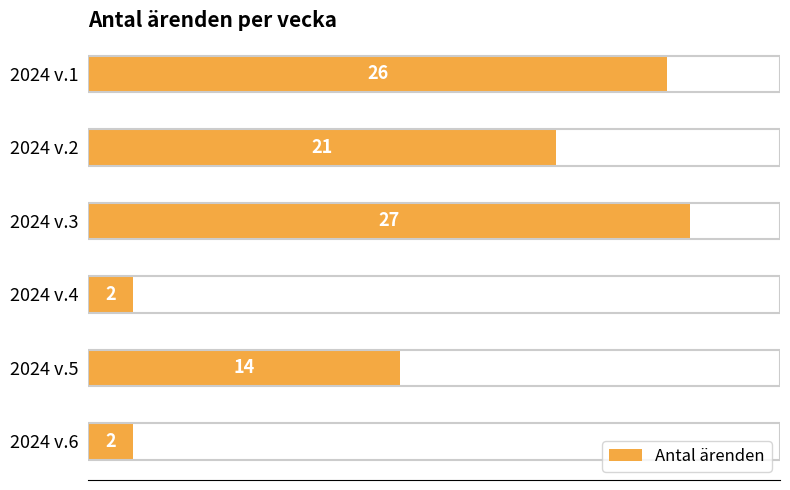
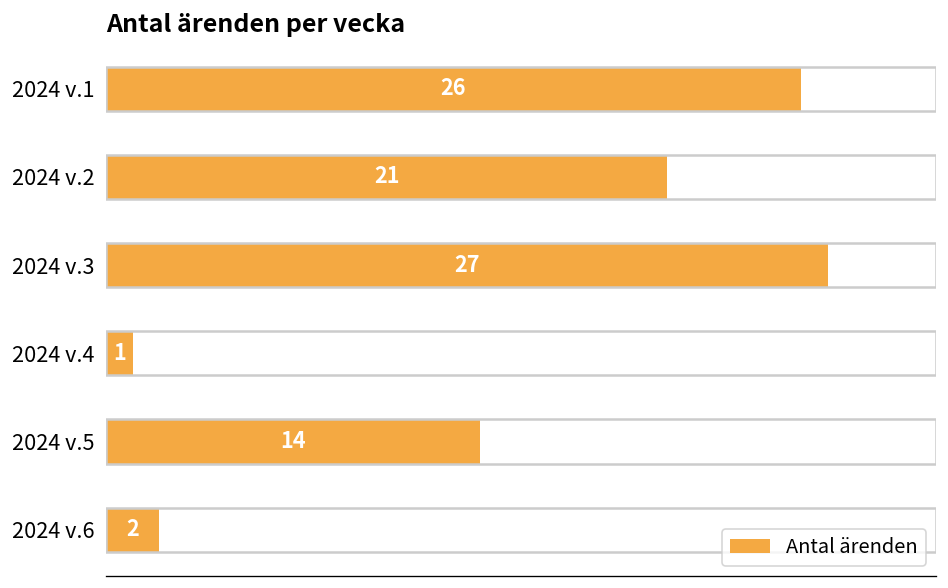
  {
    "2024 v.1": 26,
    "2024 v.2": 21,
    "2024 v.3": 27,
-   "2024 v.4": 2,
+   "2024 v.4": 1,
    "2024 v.5": 14,
    "2024 v.6": 2
  }
